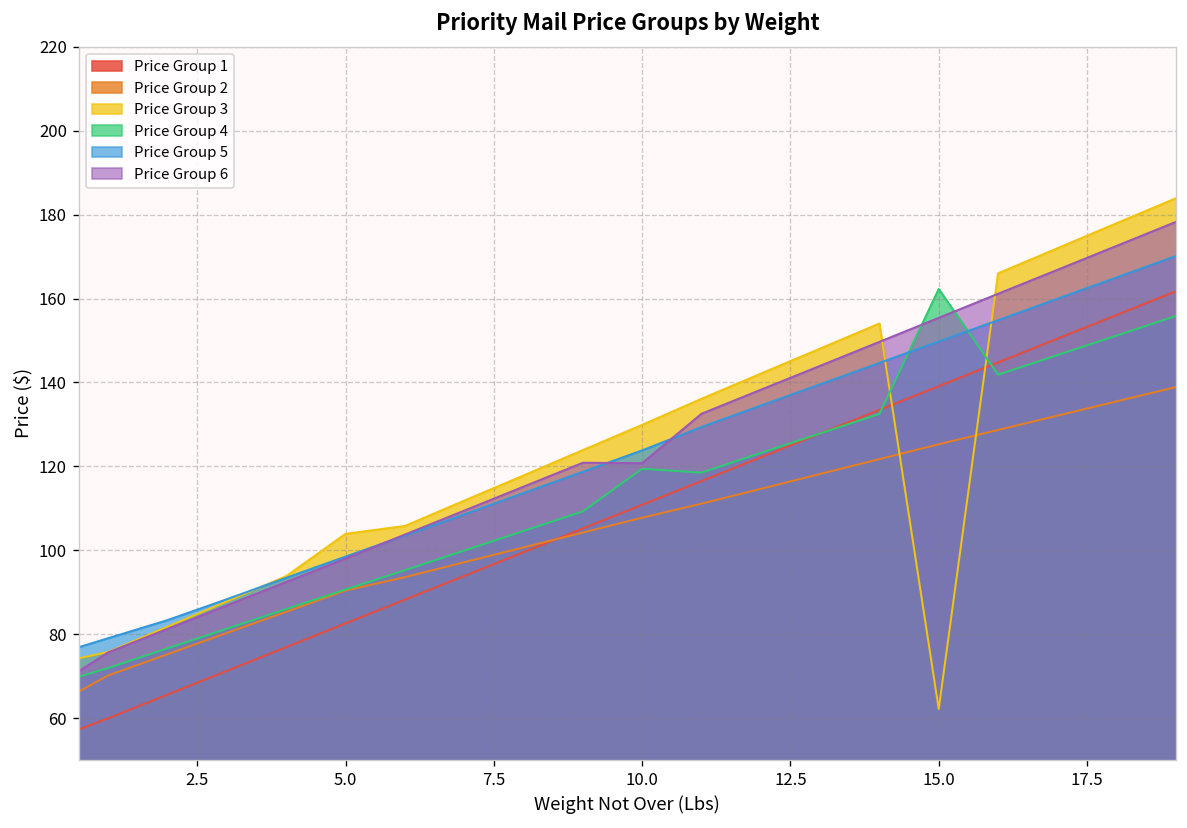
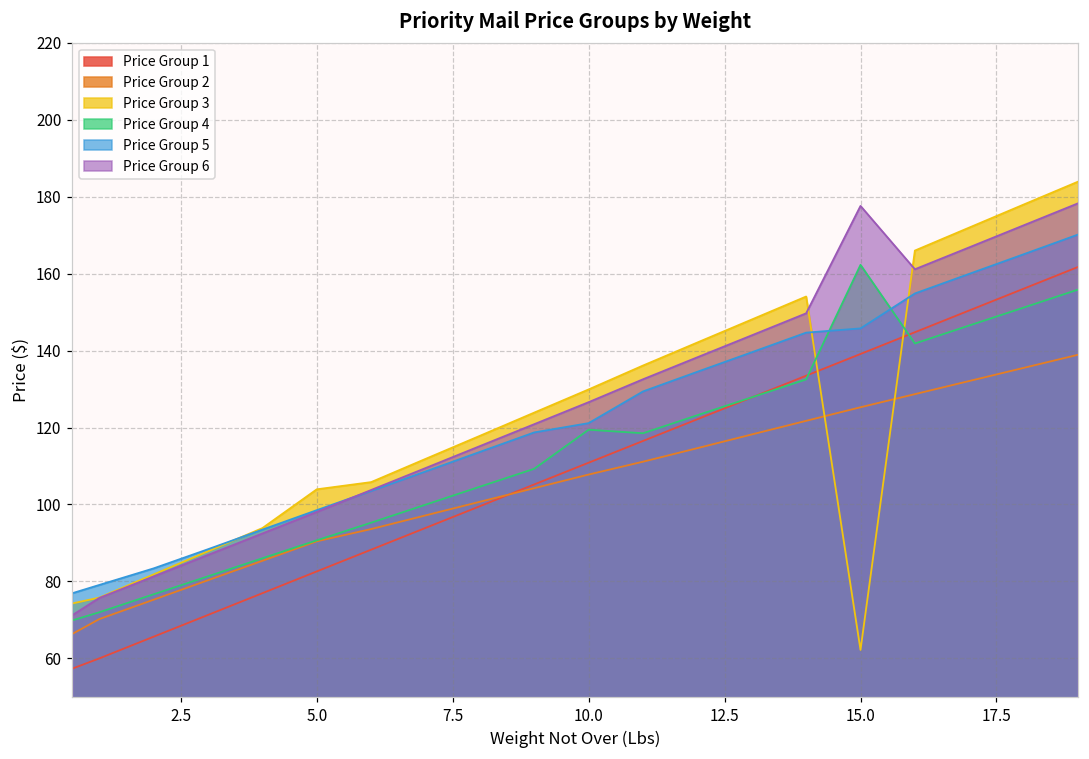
  {
    "Price Group 3": {
      "5.0": 104,
      "10.0": 130,
      "15.0": 62
    },
    "Price Group 4": {
      "10.0": 119,
      "15.0": 162
    },
    "Price Group 5": {
-     "10.0": 124,
-     "15.0": 150
+     "10.0": 121,
+     "15.0": 146
    },
    "Price Group 6": {
-     "10.0": 121,
-     "15.0": 155
+     "10.0": 127,
+     "15.0": 178
    }
  }
